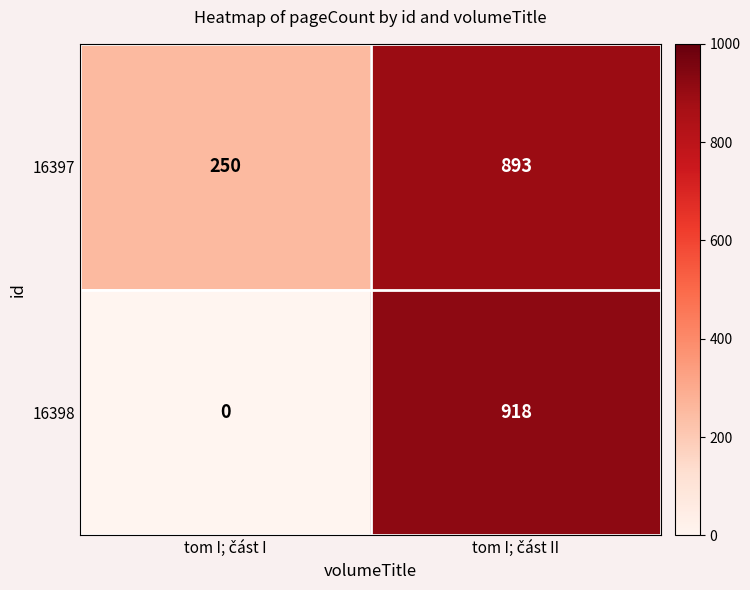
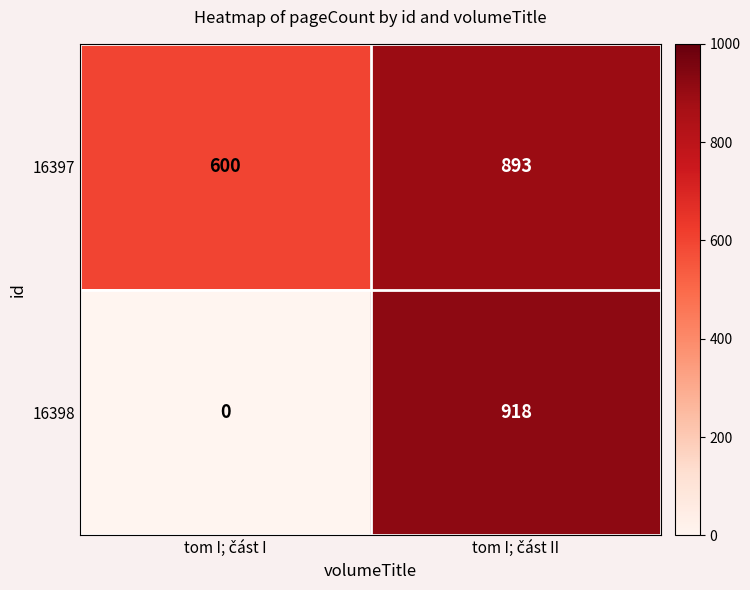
  {
    "16397": {
-     "tom I; část I": 250,
+     "tom I; část I": 600,
      "tom I; část II": 893
    },
    "16398": {
      "tom I; část I": 0,
      "tom I; část II": 918
    }
  }
